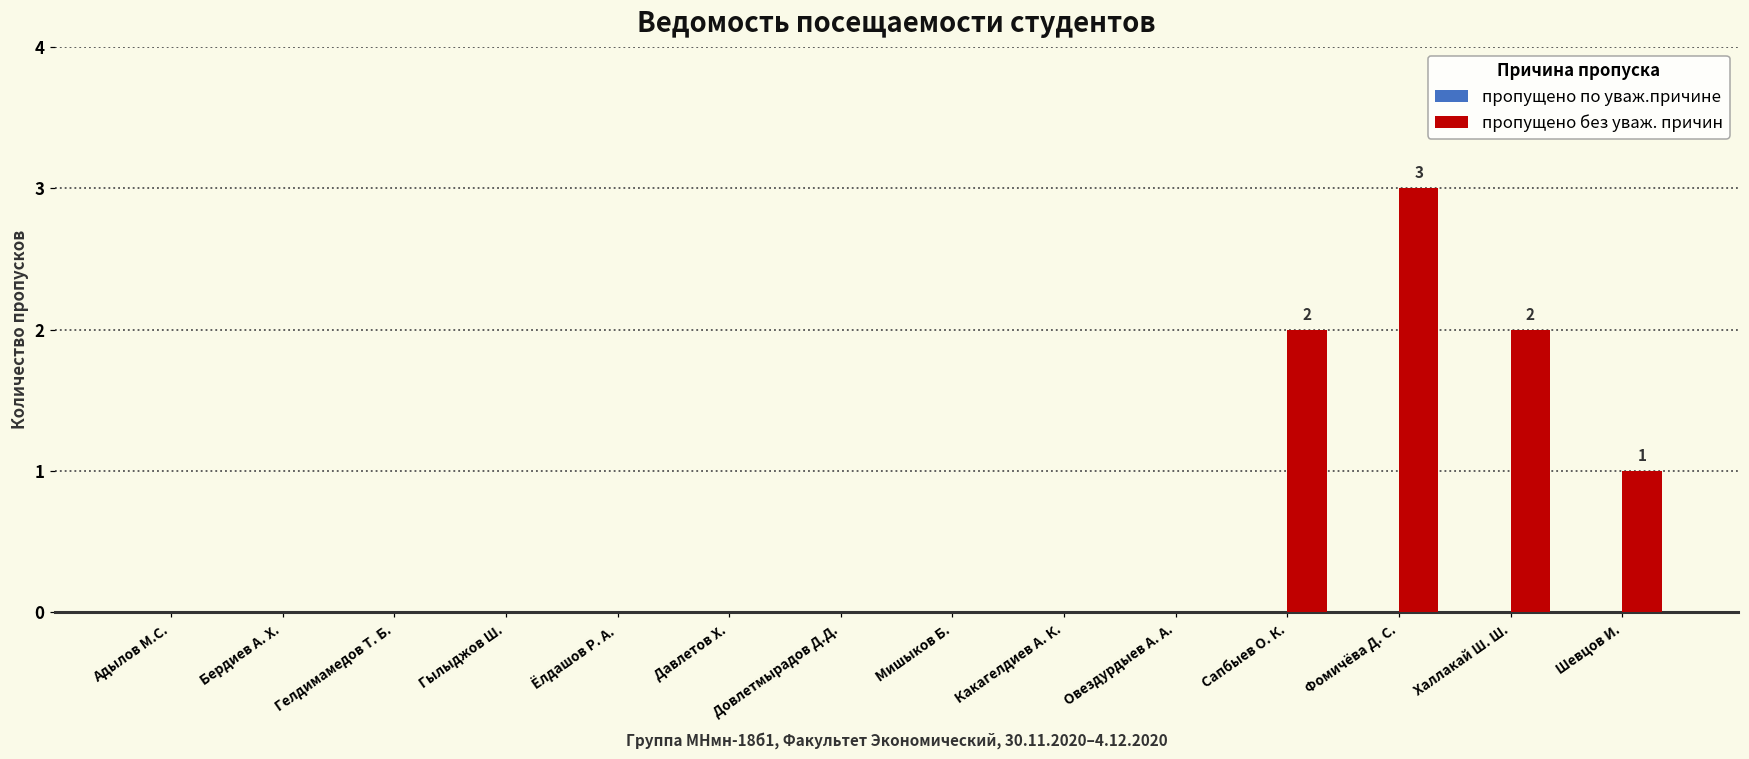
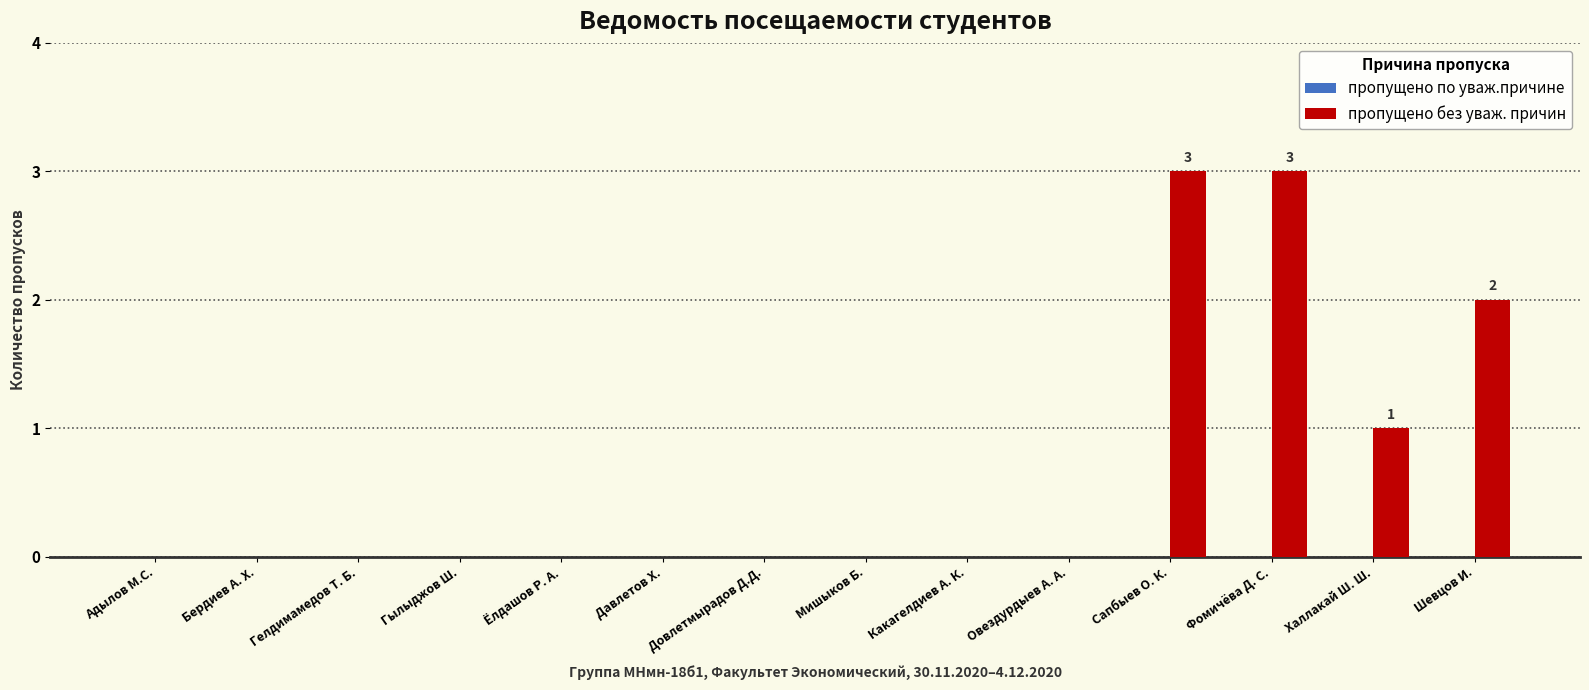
  {
    "пропущено по уваж.причине": {
      "Адылов М.С.": 0.00,
      "Бердиев А. Х.": 0.00,
      "Гелдимамедов Т. Б.": 0.00,
      "Гылыджов Ш.": 0.00,
      "Ёлдашов Р. А.": 0.00,
      "Давлетов Х.": 0.00,
      "Довлетмырадов Д.Д.": 0.00,
      "Мишыков Б.": 0.00,
      "Какагелдиев А. К.": 0.00,
      "Овездурдыев А. А.": 0.00,
      "Сапбыев О. К.": 0.00,
      "Фомичёва Д. С.": 0.00,
      "Халлакай Ш. Ш.": 0.00,
      "Шевцов И.": 0.00
    },
    "пропущено без уваж. причин": {
-     "Сапбыев О. К.": 2,
+     "Сапбыев О. К.": 3,
      "Фомичёва Д. С.": 3,
-     "Халлакай Ш. Ш.": 2,
-     "Шевцов И.": 1
+     "Халлакай Ш. Ш.": 1,
+     "Шевцов И.": 2
    }
  }
